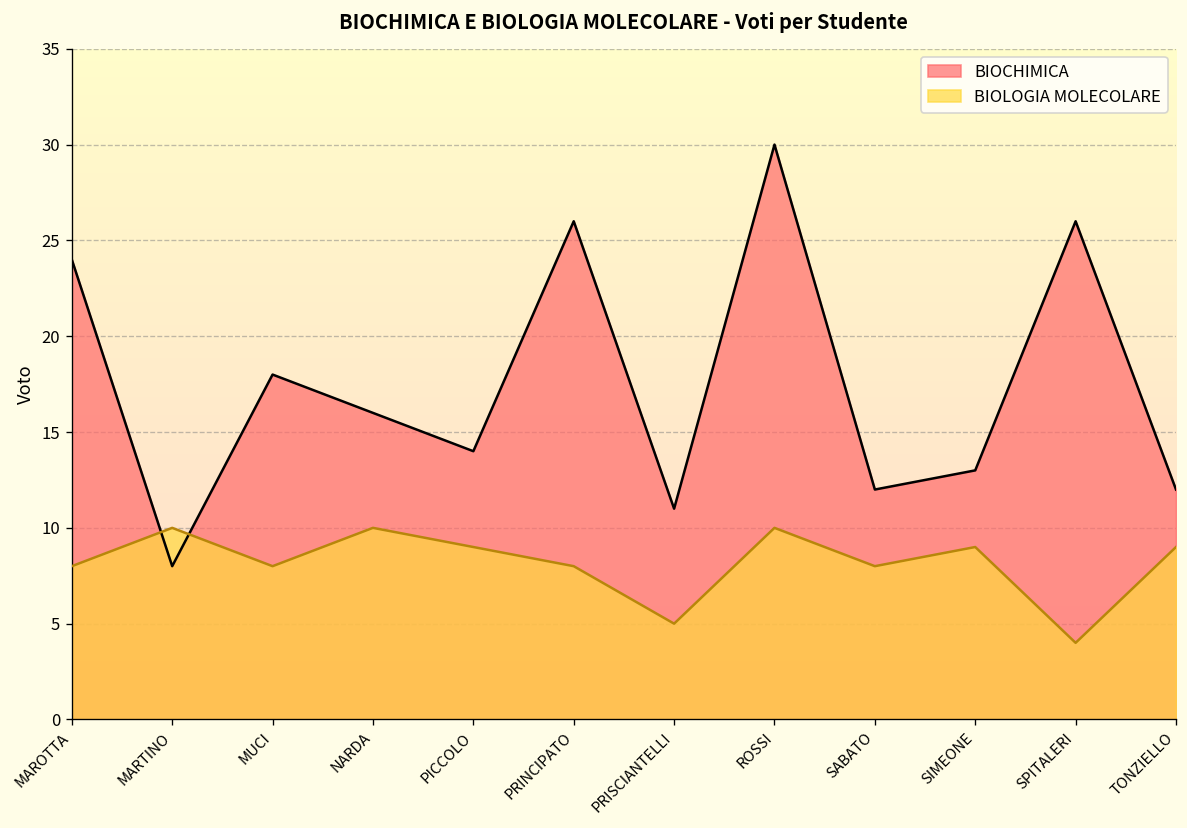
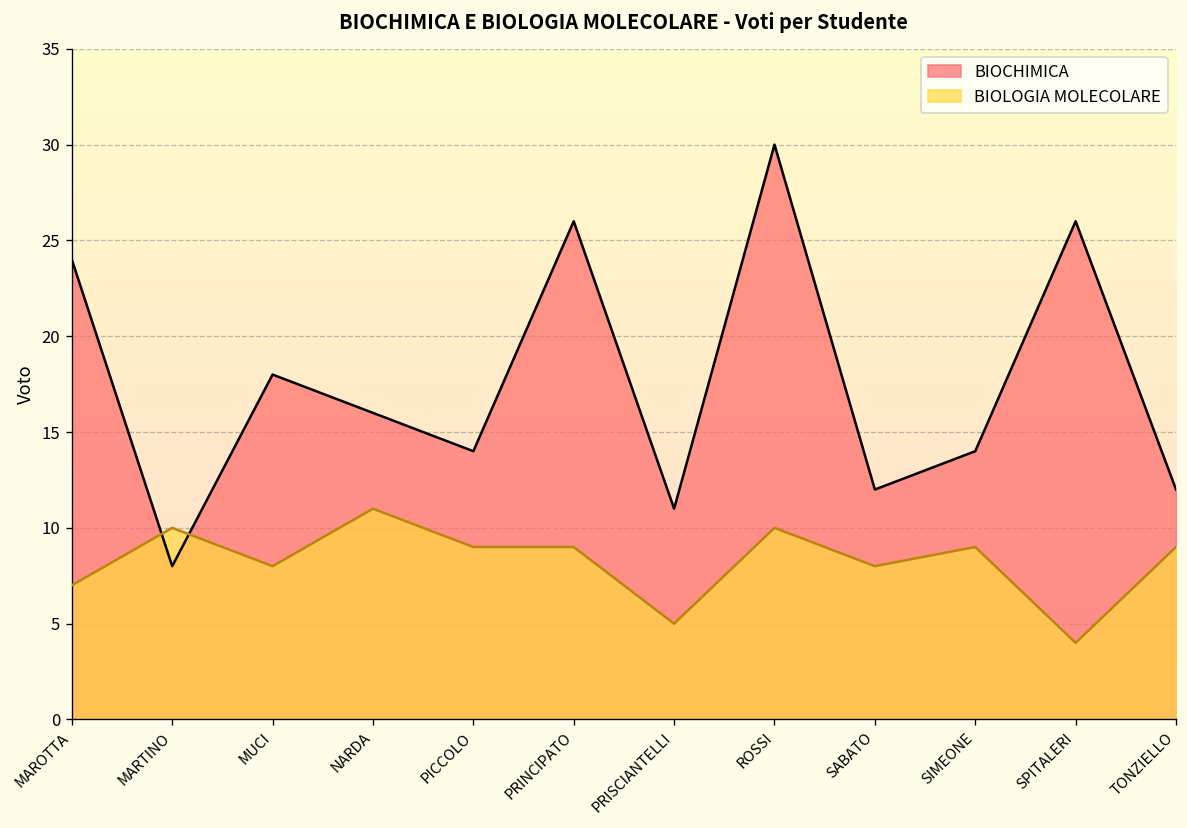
  {
    "BIOCHIMICA": {
      "MAROTTA": 24,
      "MARTINO": 8,
      "MUCI": 18,
      "NARDA": 16,
      "PICCOLO": 14,
      "PRINCIPATO": 26,
      "PRISCIANTELLI": 11,
      "ROSSI": 30,
      "SABATO": 12,
-     "SIMEONE": 13,
+     "SIMEONE": 14,
      "SPITALERI": 26,
      "TONZIELLO": 12
    },
    "BIOLOGIA MOLECOLARE": {
-     "MAROTTA": 8,
+     "MAROTTA": 7,
      "MARTINO": 10,
      "MUCI": 8,
-     "NARDA": 10,
+     "NARDA": 11,
      "PICCOLO": 9,
-     "PRINCIPATO": 8,
+     "PRINCIPATO": 9,
      "PRISCIANTELLI": 5,
      "ROSSI": 10,
      "SABATO": 8,
      "SIMEONE": 9,
      "SPITALERI": 4,
      "TONZIELLO": 9
    }
  }
